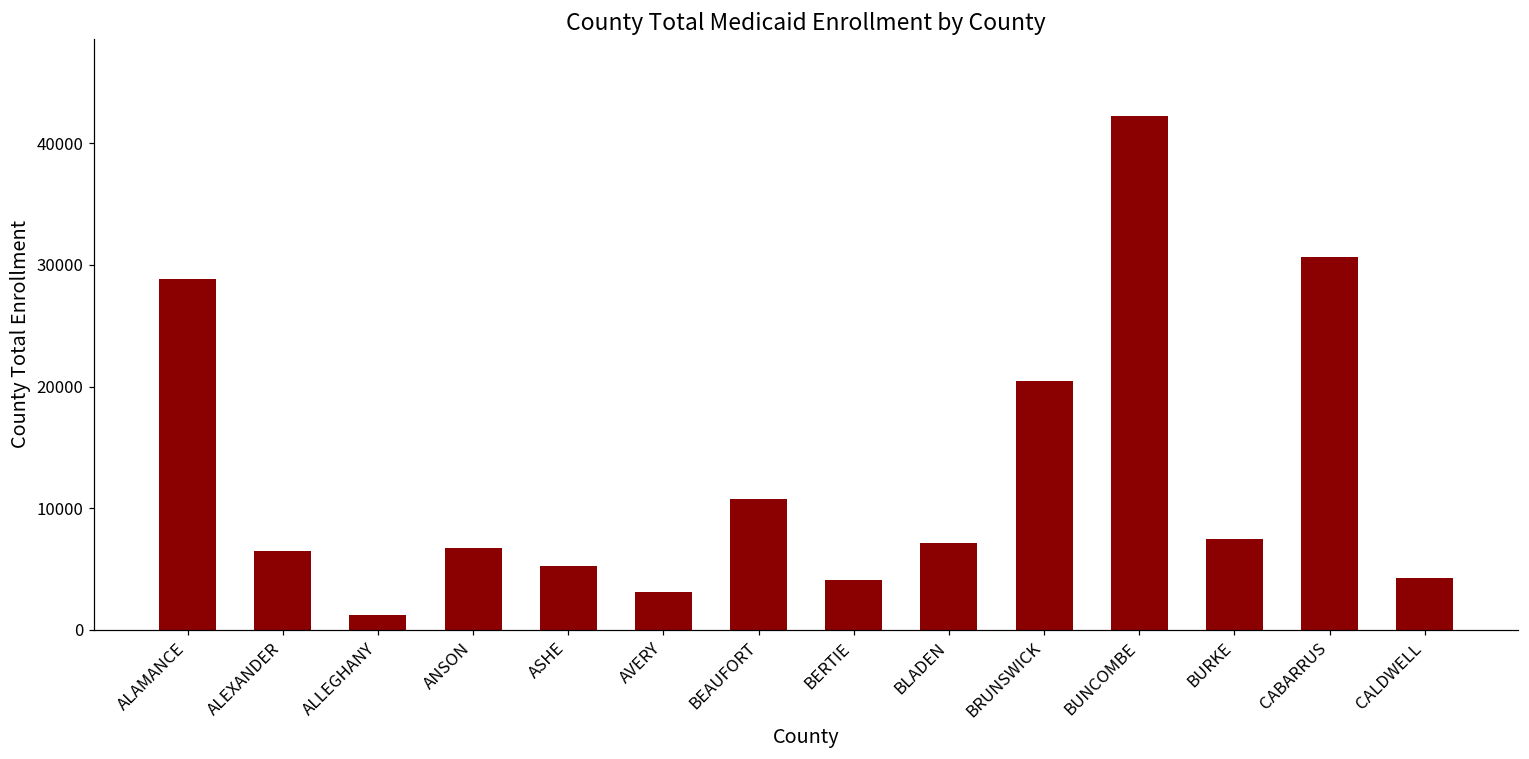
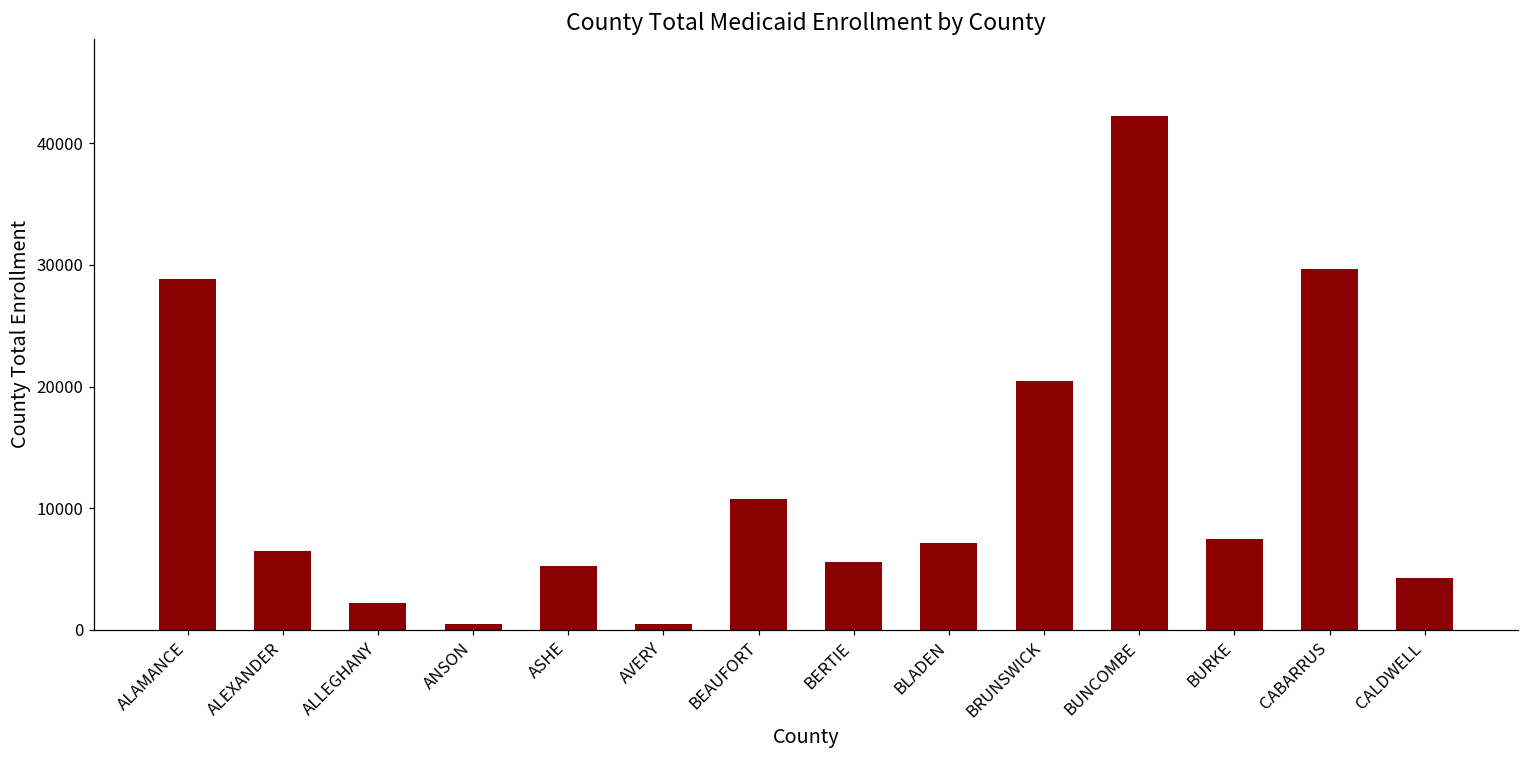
  {
    "ALAMANCE": 28900,
    "ALEXANDER": 6500,
-   "ALLEGHANY": 1200,
-   "ANSON": 6700,
+   "ALLEGHANY": 2200,
+   "ANSON": 400,
    "ASHE": 5200,
-   "AVERY": 3100,
+   "AVERY": 400,
    "BEAUFORT": 10800,
-   "BERTIE": 4100,
+   "BERTIE": 5500,
    "BLADEN": 7100,
    "BRUNSWICK": 20400,
    "BUNCOMBE": 42300,
    "BURKE": 7400,
-   "CABARRUS": 30600,
+   "CABARRUS": 29700,
    "CALDWELL": 4300
  }
